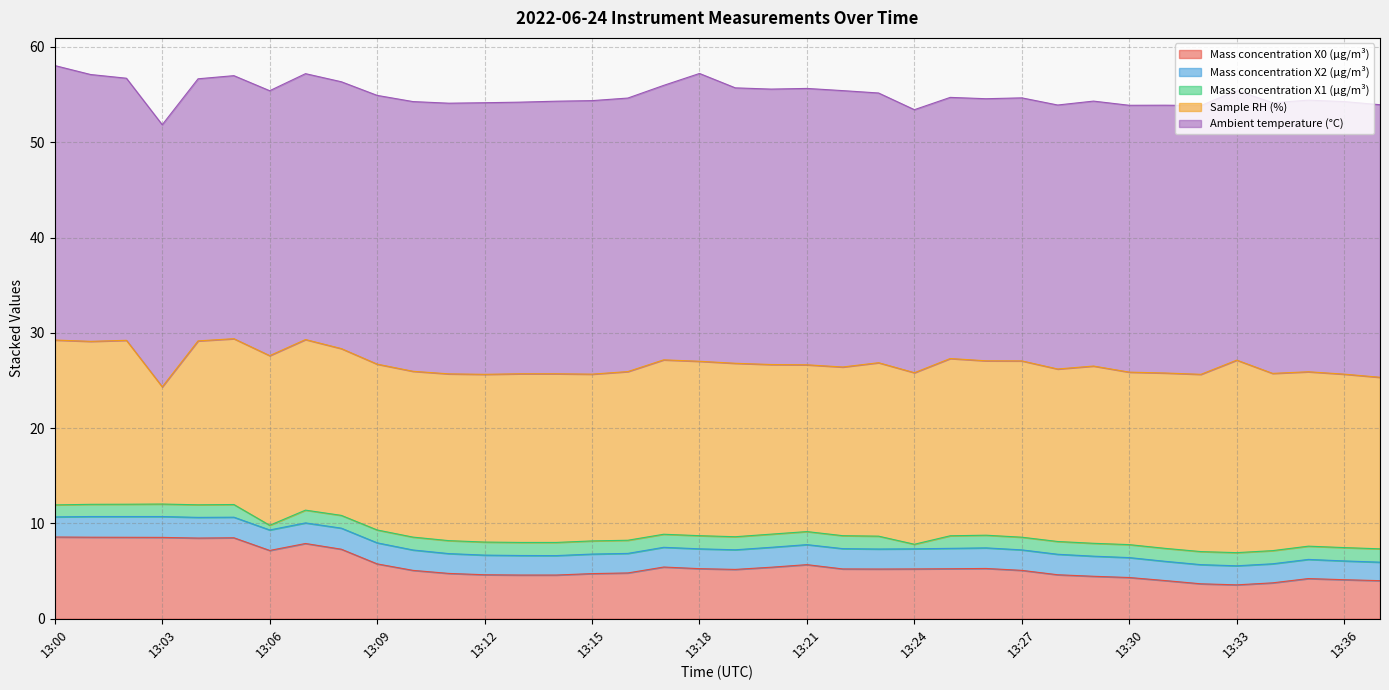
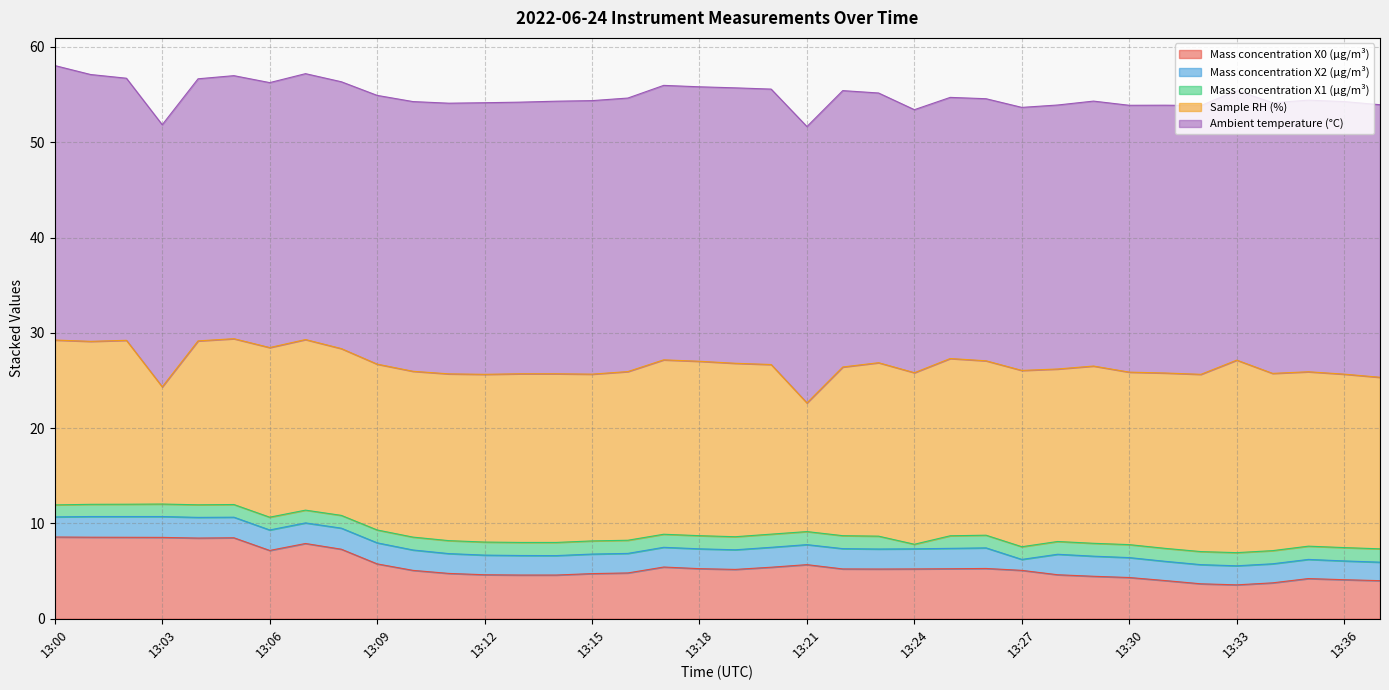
  {
    "Mass concentration X0 (μg/m³)": {
      "13:00": 9,
      "13:03": 9,
      "13:06": 7,
      "13:09": 6,
      "13:12": 5,
      "13:15": 5,
      "13:18": 5,
      "13:21": 6,
      "13:24": 5,
      "13:27": 5,
      "13:30": 4,
      "13:33": 4,
      "13:36": 4
    },
    "Mass concentration X2 (μg/m³)": {
      "13:00": 2,
      "13:03": 2,
      "13:06": 2,
      "13:09": 2,
      "13:12": 2,
      "13:15": 2,
      "13:18": 2,
      "13:21": 2,
      "13:24": 2,
-     "13:27": 2,
+     "13:27": 1,
      "13:30": 2,
      "13:33": 2,
      "13:36": 2
    },
    "Mass concentration X1 (μg/m³)": {
      "13:00": 1,
      "13:03": 1,
-     "13:06": 0,
+     "13:06": 1,
      "13:09": 1,
      "13:12": 1,
      "13:15": 1,
      "13:18": 1,
      "13:21": 1,
      "13:24": 0,
      "13:27": 1,
      "13:30": 1,
      "13:33": 1,
      "13:36": 1
    },
    "Sample RH (%)": {
      "13:00": 17,
      "13:03": 12,
      "13:06": 18,
      "13:09": 17,
      "13:12": 18,
      "13:15": 18,
      "13:18": 18,
-     "13:21": 18,
+     "13:21": 14,
      "13:24": 18,
      "13:27": 19,
      "13:30": 18,
      "13:33": 20,
      "13:36": 18
    },
    "Ambient temperature (°C)": {
      "13:00": 29,
      "13:03": 28,
      "13:06": 28,
      "13:09": 28,
      "13:12": 29,
      "13:15": 29,
-     "13:18": 30,
+     "13:18": 29,
      "13:21": 29,
      "13:24": 28,
      "13:27": 28,
      "13:30": 28
    }
  }
